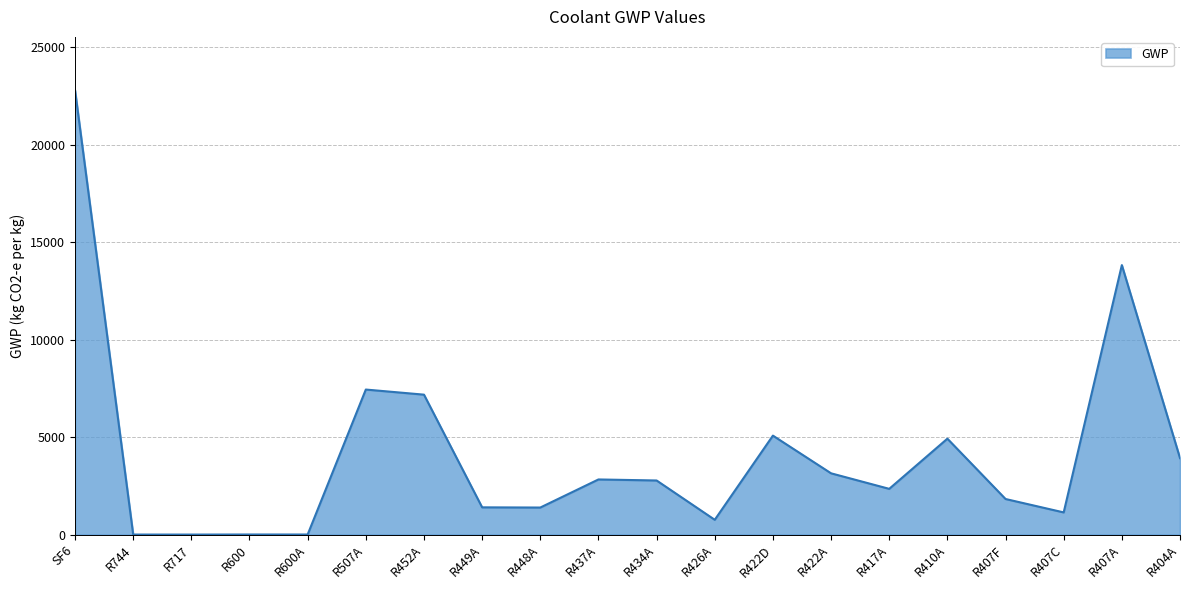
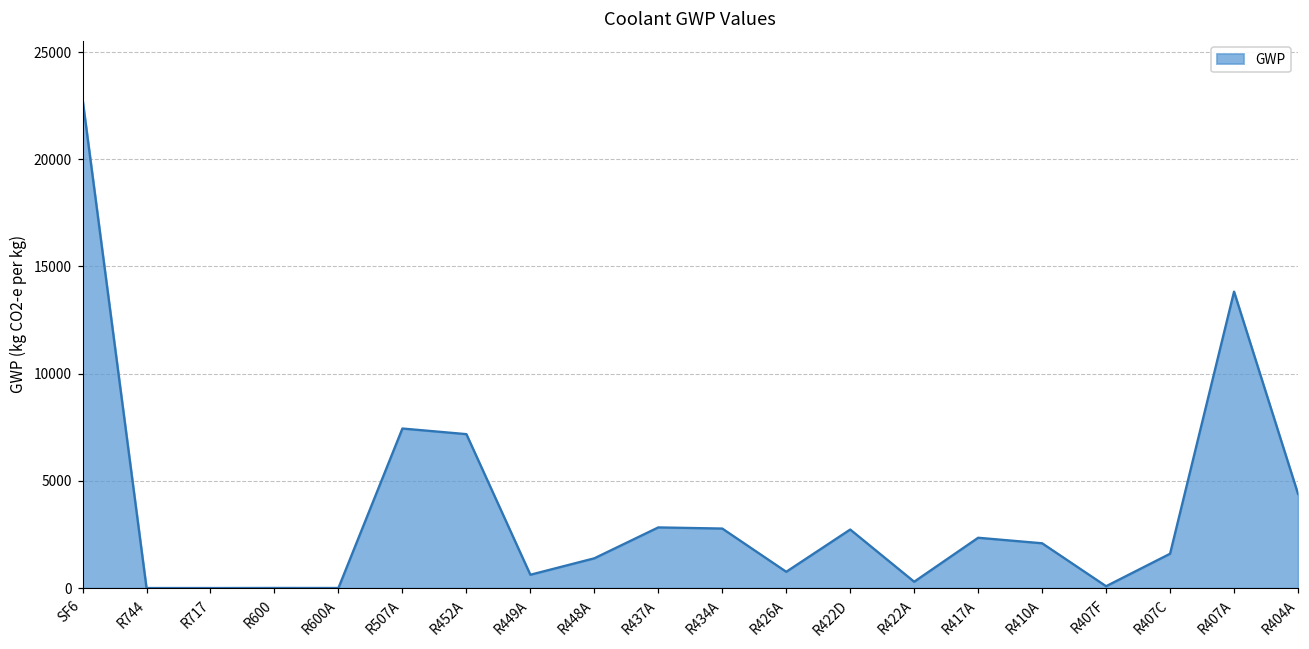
  {
    "SF6": 22800,
    "R744": 0,
    "R717": 0,
    "R600": 0,
    "R600A": 0,
    "R507A": 7400,
    "R452A": 7200,
-   "R449A": 1400,
+   "R449A": 600,
    "R448A": 1400,
    "R437A": 2800,
    "R434A": 2800,
    "R426A": 800,
-   "R422D": 5100,
-   "R422A": 3100,
+   "R422D": 2700,
+   "R422A": 300,
    "R417A": 2300,
-   "R410A": 4900,
-   "R407F": 1800,
-   "R407C": 1100,
+   "R410A": 2100,
+   "R407F": 100,
+   "R407C": 1600,
    "R407A": 13800,
-   "R404A": 3900
+   "R404A": 4400
  }
